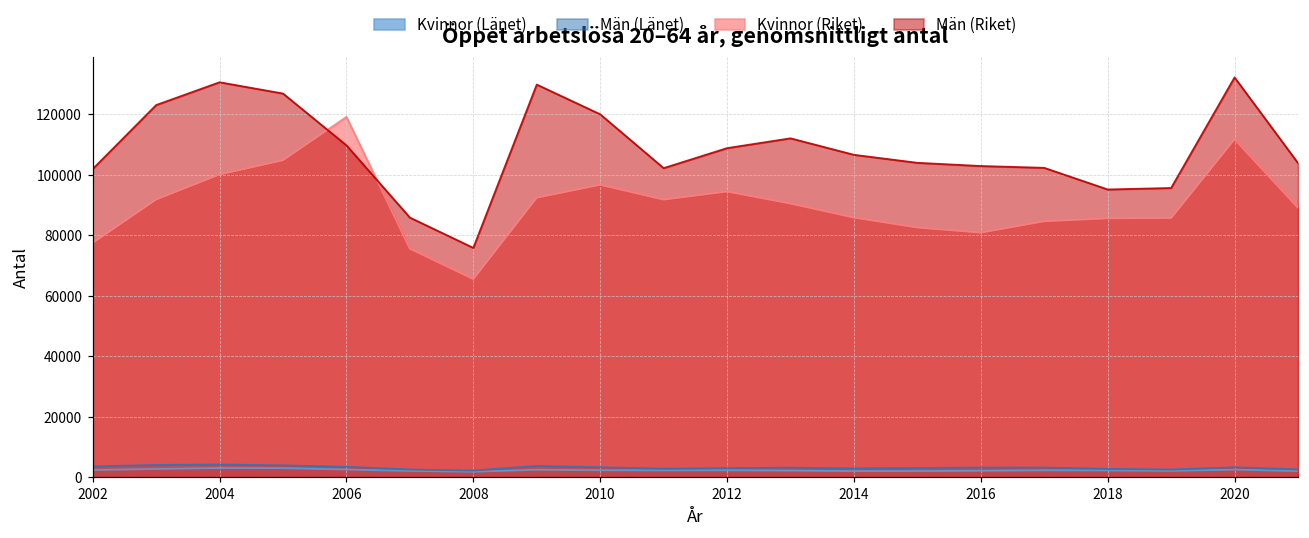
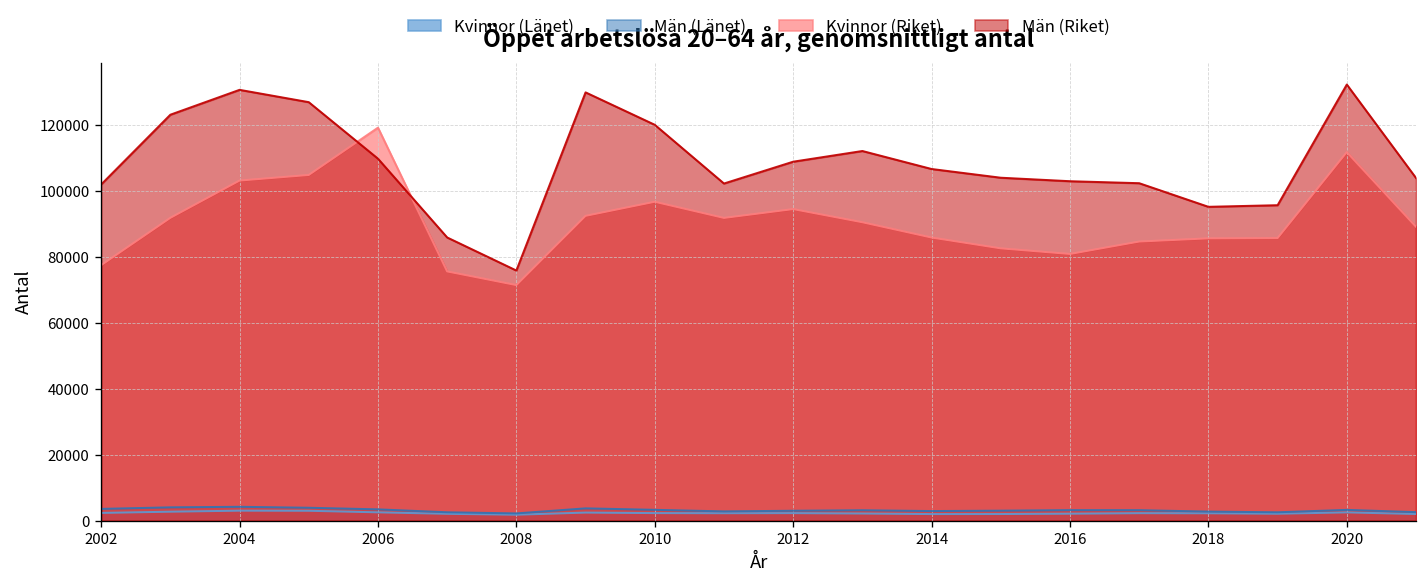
  {
    "Kvinnor (Riket)": {
      "2002": 77000,
-     "2004": 100000,
+     "2004": 103000,
      "2006": 119000,
-     "2008": 65000,
+     "2008": 71000,
      "2010": 97000,
      "2012": 94000,
      "2014": 86000,
      "2016": 81000,
      "2018": 86000,
      "2020": 112000
    },
    "Män (Riket)": {
      "2002": 102000,
      "2004": 131000,
      "2006": 110000,
      "2008": 76000,
      "2010": 120000,
      "2012": 109000,
      "2014": 107000,
      "2016": 103000,
      "2018": 95000,
      "2020": 132000
    }
  }
